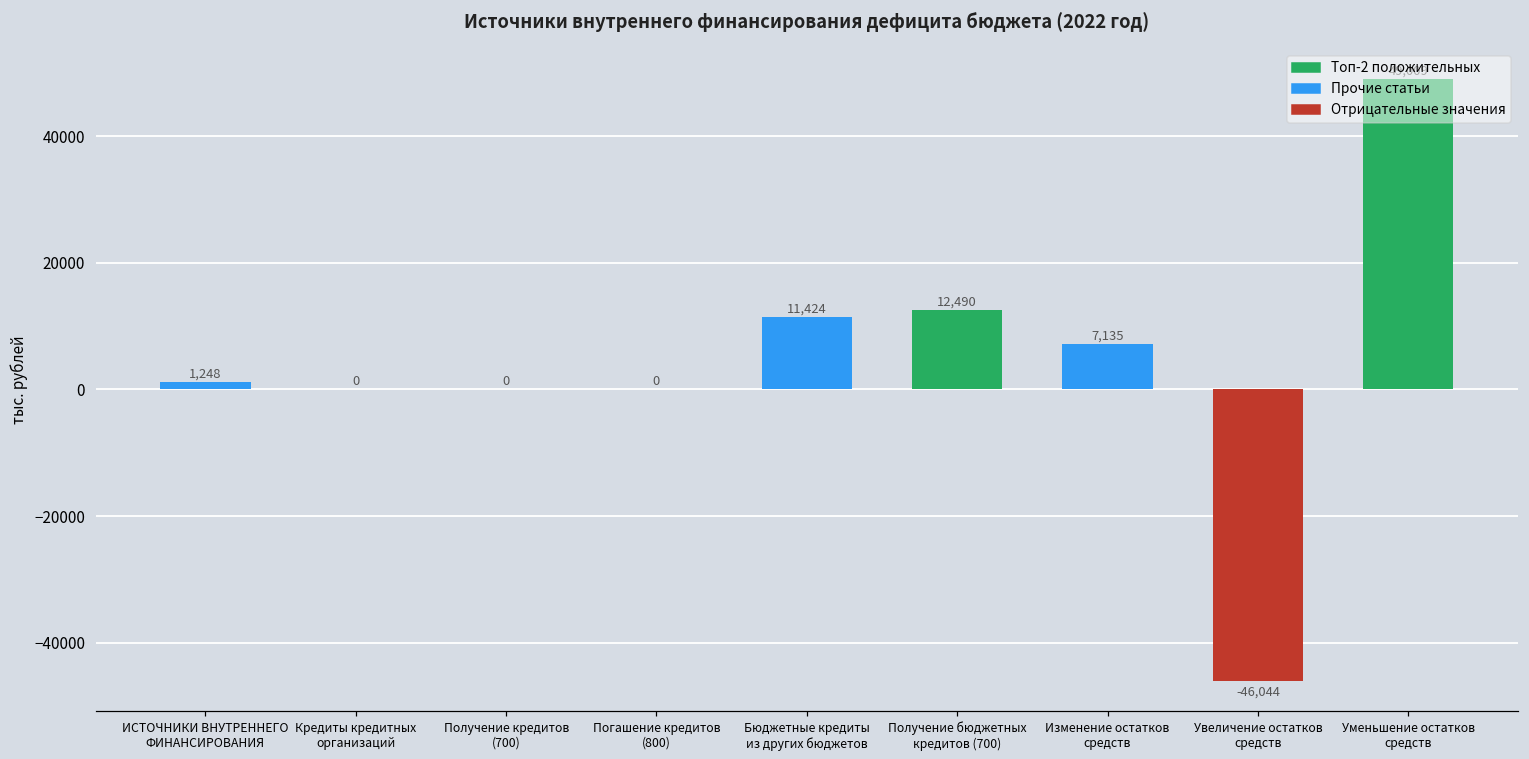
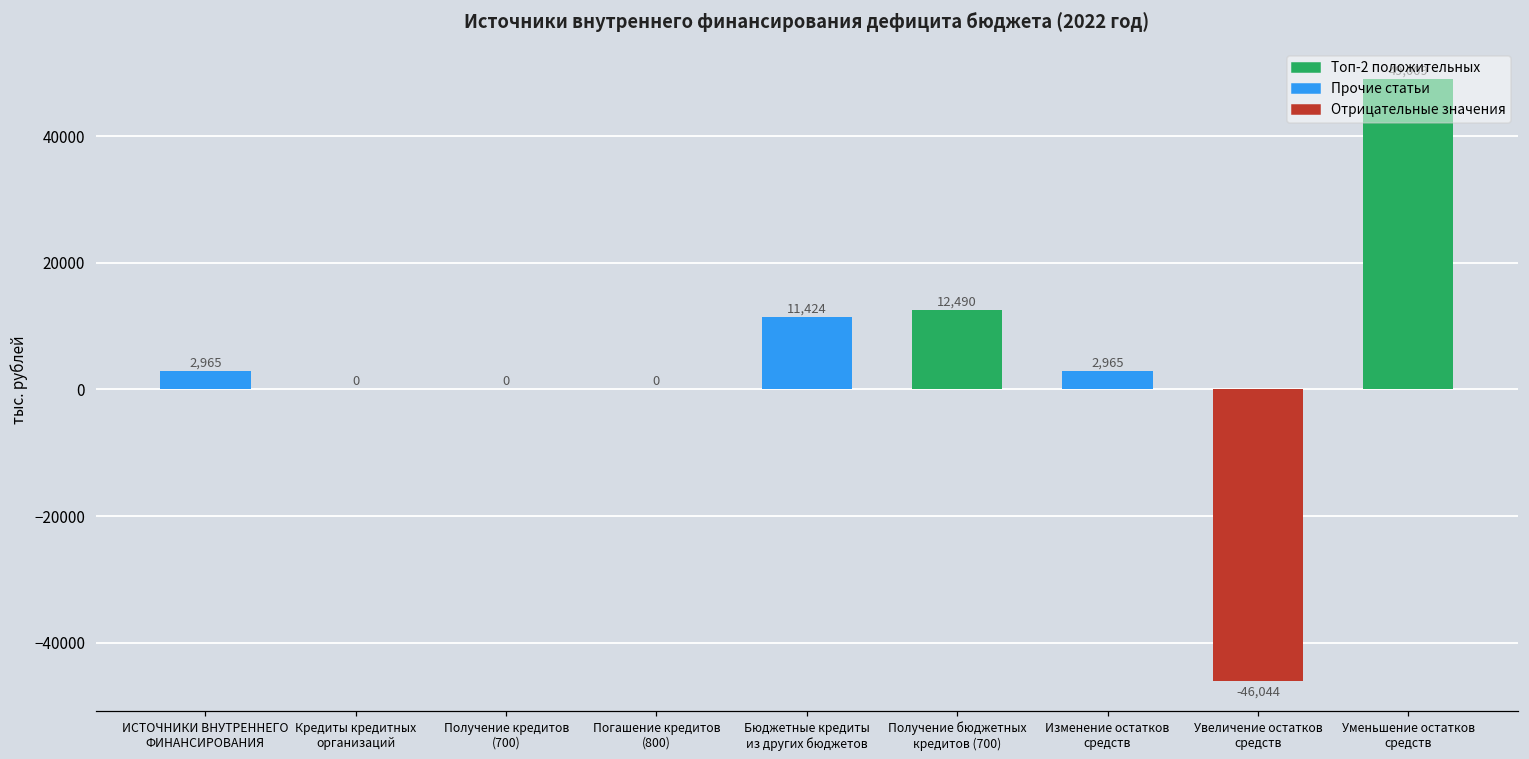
  {
-   "ИСТОЧНИКИ ВНУТРЕННЕГО ФИНАНСИРОВАНИЯ": "1,248",
+   "ИСТОЧНИКИ ВНУТРЕННЕГО ФИНАНСИРОВАНИЯ": "2,965",
    "Кредиты кредитных организаций": "0",
    "Получение кредитов (700)": "0",
    "Погашение кредитов (800)": "0",
    "Бюджетные кредиты из других бюджетов": "11,424",
    "Получение бюджетных кредитов (700)": "12,490",
-   "Изменение остатков средств": "7,135",
+   "Изменение остатков средств": "2,965",
    "Увеличение остатков средств": "-46,044"
  }
